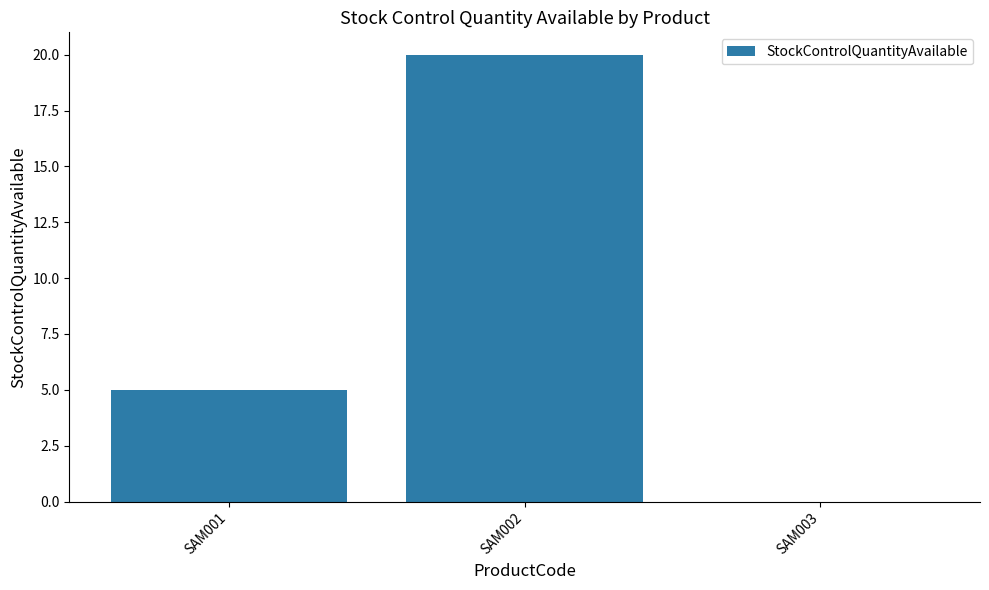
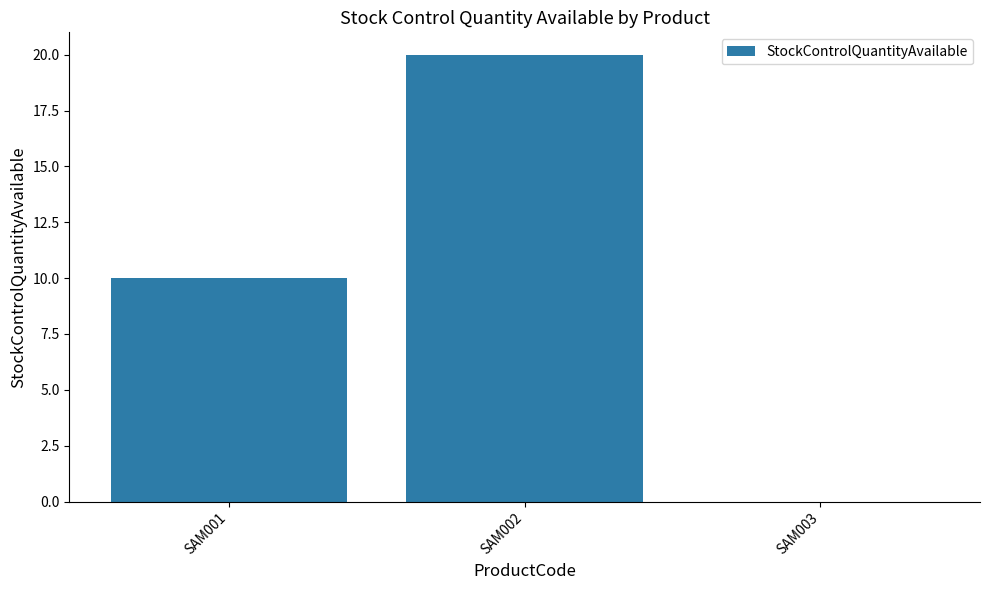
  {
-   "SAM001": 5,
+   "SAM001": 10,
    "SAM002": 20,
    "SAM003": 0
  }
